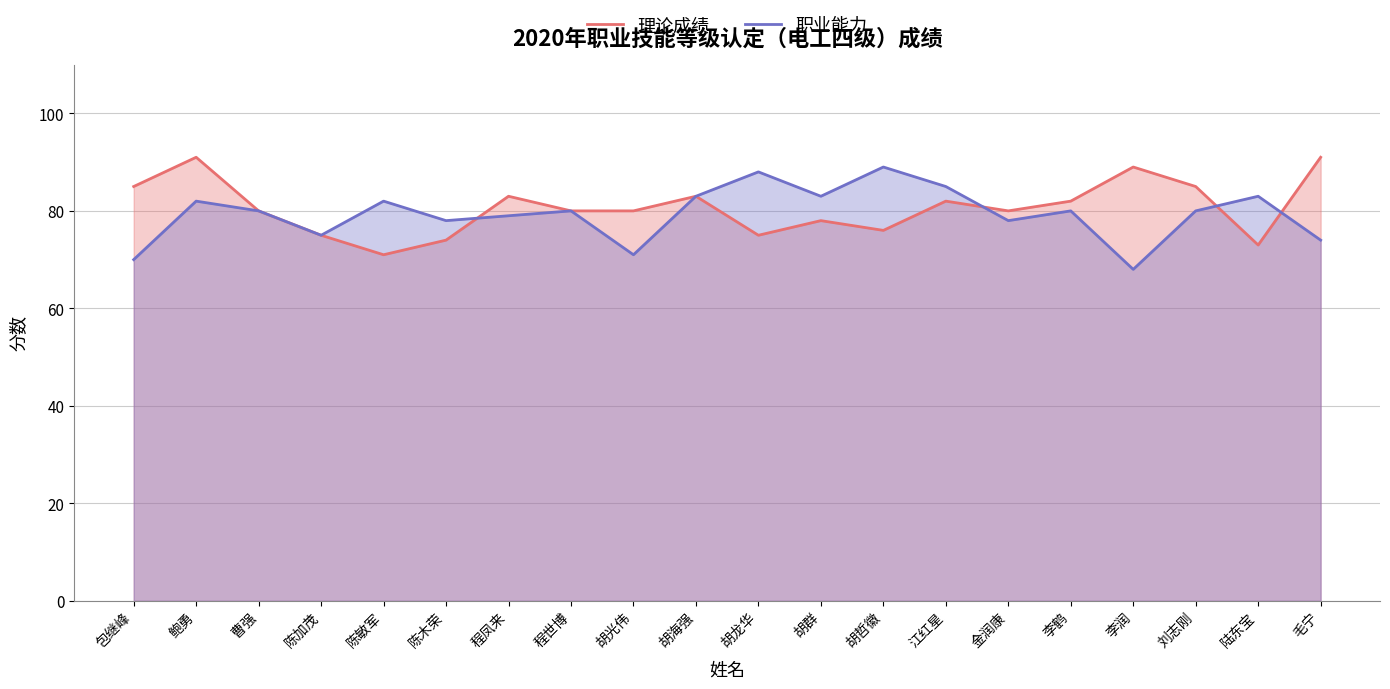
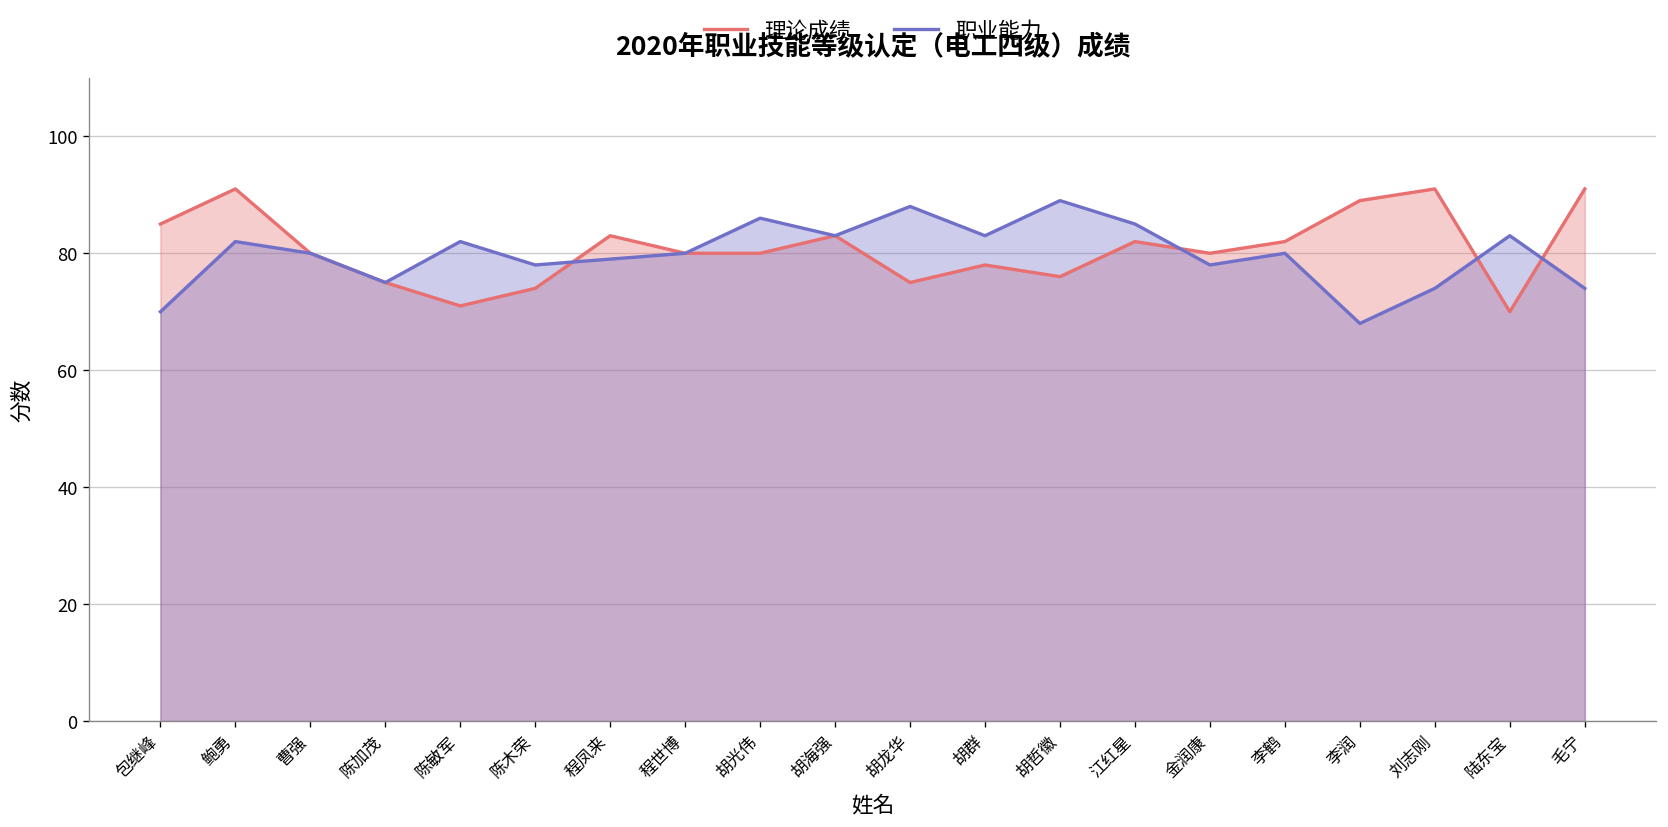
  {
    "理论成绩": {
      "包继峰": 85,
      "鲍勇": 91,
      "陈敏军": 71,
      "陈木荣": 74,
      "程凤来": 83,
      "胡光伟": 80,
      "胡龙华": 75,
      "胡群": 78,
      "胡哲徽": 76,
      "江红星": 82,
      "金润康": 80,
      "李鹤": 82,
      "李润": 89,
-     "刘志刚": 85,
-     "陆东宝": 73,
+     "刘志刚": 91,
+     "陆东宝": 70,
      "毛宁": 91
    },
    "职业能力": {
      "包继峰": 70,
      "鲍勇": 82,
      "陈敏军": 82,
      "陈木荣": 78,
      "程凤来": 79,
-     "胡光伟": 71,
+     "胡光伟": 86,
      "胡龙华": 88,
      "胡群": 83,
      "胡哲徽": 89,
      "江红星": 85,
      "金润康": 78,
      "李鹤": 80,
      "李润": 68,
-     "刘志刚": 80,
+     "刘志刚": 74,
      "陆东宝": 83,
      "毛宁": 74
    }
  }
